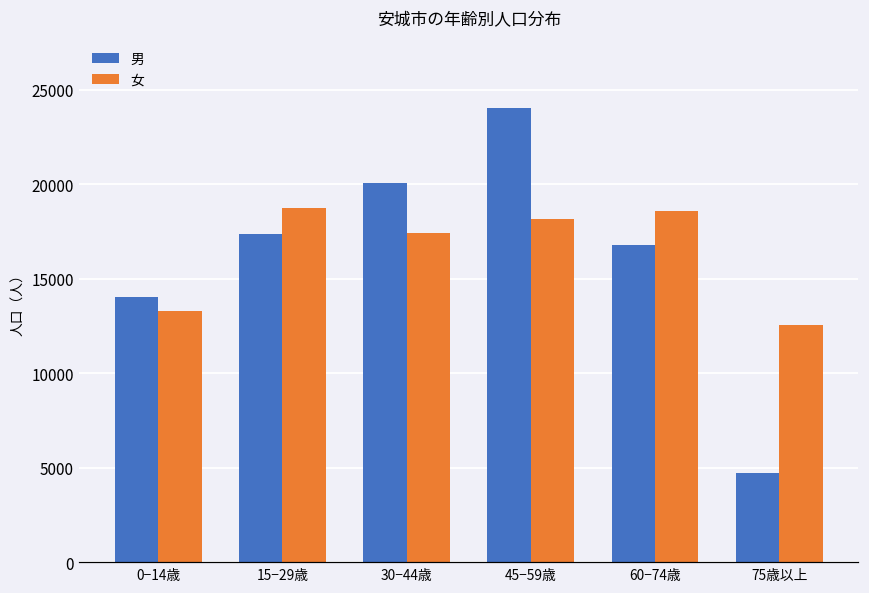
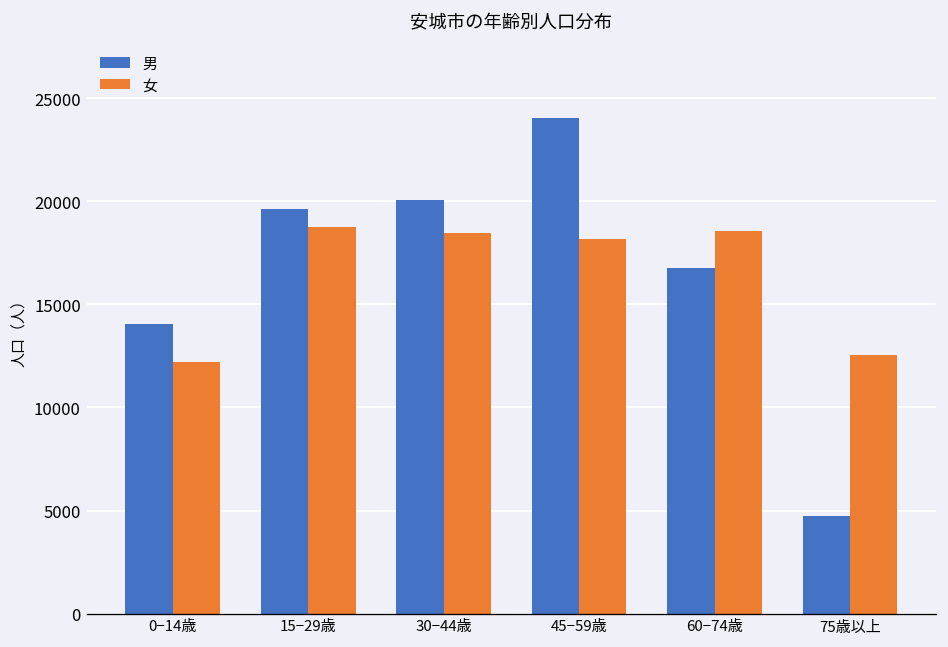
  {
    "男": {
      "0−14歳": 14100,
-     "15−29歳": 17400,
+     "15−29歳": 19600,
      "30−44歳": 20100,
      "45−59歳": 24100,
      "60−74歳": 16800,
      "75歳以上": 4700
    },
    "女": {
-     "0−14歳": 13300,
+     "0−14歳": 12200,
      "15−29歳": 18700,
-     "30−44歳": 17400,
+     "30−44歳": 18500,
      "45−59歳": 18200,
      "60−74歳": 18600,
      "75歳以上": 12600
    }
  }
